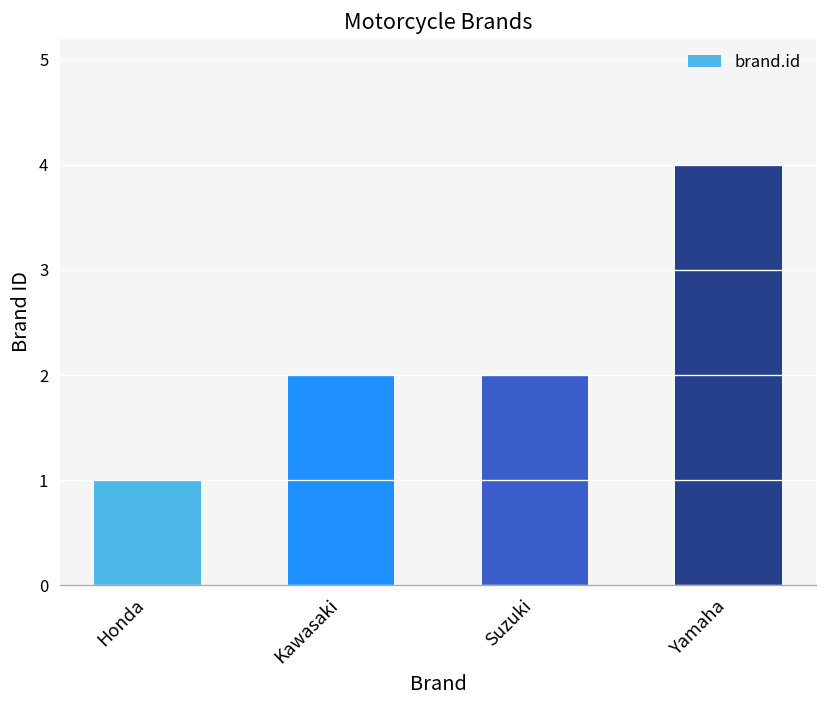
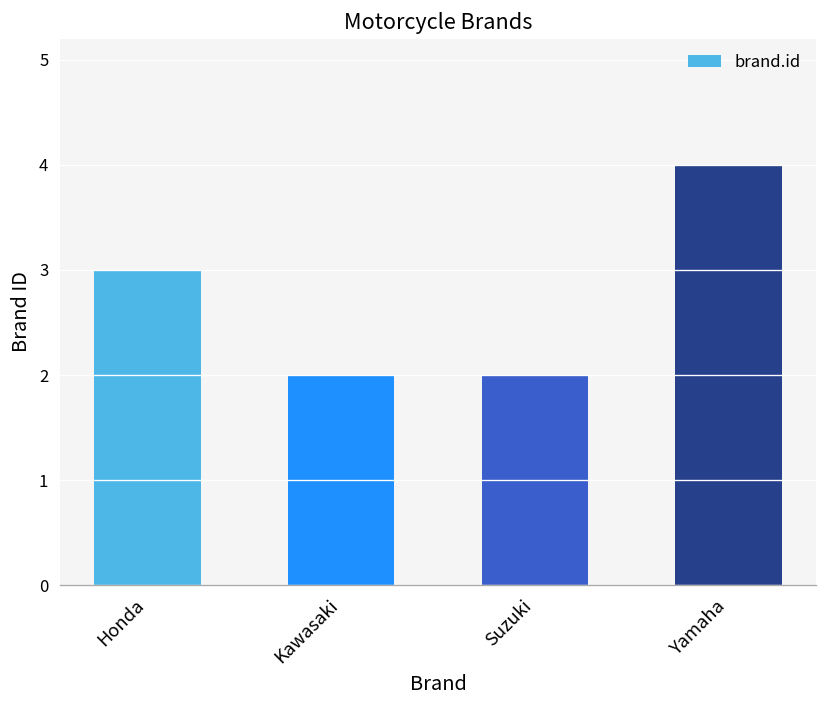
  {
-   "Honda": 1,
+   "Honda": 3,
    "Kawasaki": 2,
    "Suzuki": 2,
    "Yamaha": 4
  }
